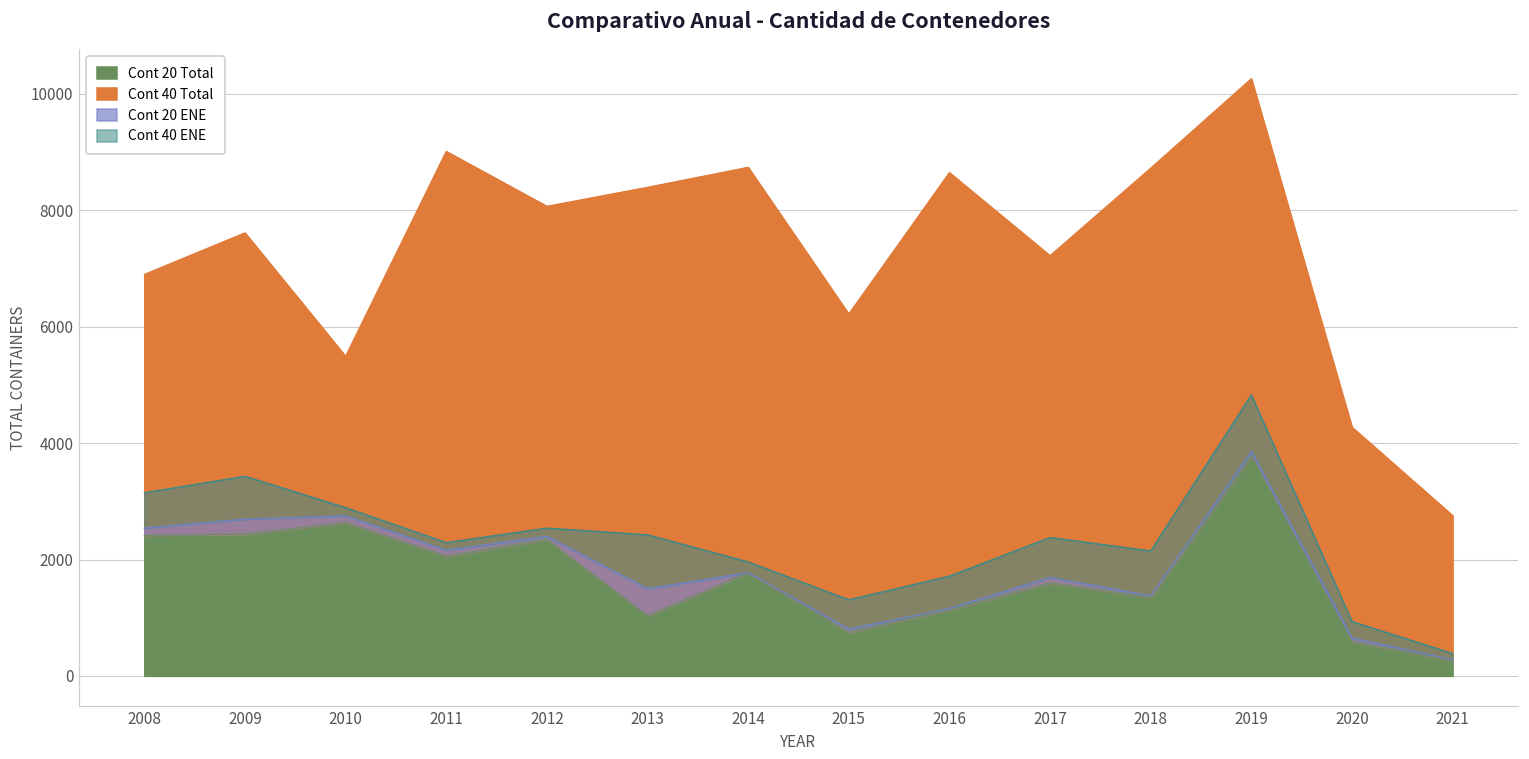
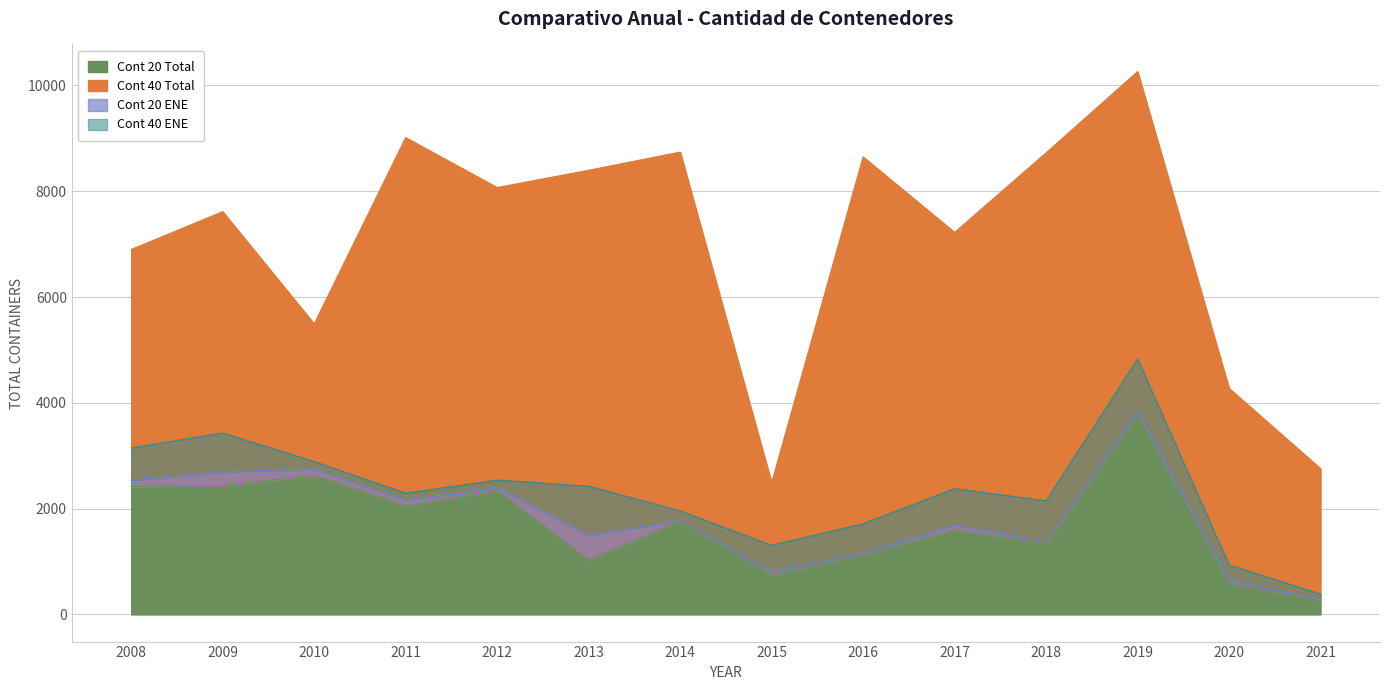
  {
    "Cont 20 Total": {
      "2008": 2400,
      "2009": 2400,
      "2010": 2600,
      "2011": 2100,
      "2012": 2300,
      "2013": 1000,
      "2015": 800,
      "2017": 1600,
      "2019": 3800,
      "2020": 600
    },
    "Cont 40 Total": {
      "2008": 4500,
      "2009": 5200,
      "2010": 2900,
      "2011": 7000,
      "2012": 5700,
      "2013": 7400,
      "2014": 7000,
-     "2015": 5500,
+     "2015": 1700,
      "2016": 7500,
      "2017": 5600,
      "2018": 7400,
      "2019": 6500,
      "2020": 3700,
      "2021": 2500
    }
  }
